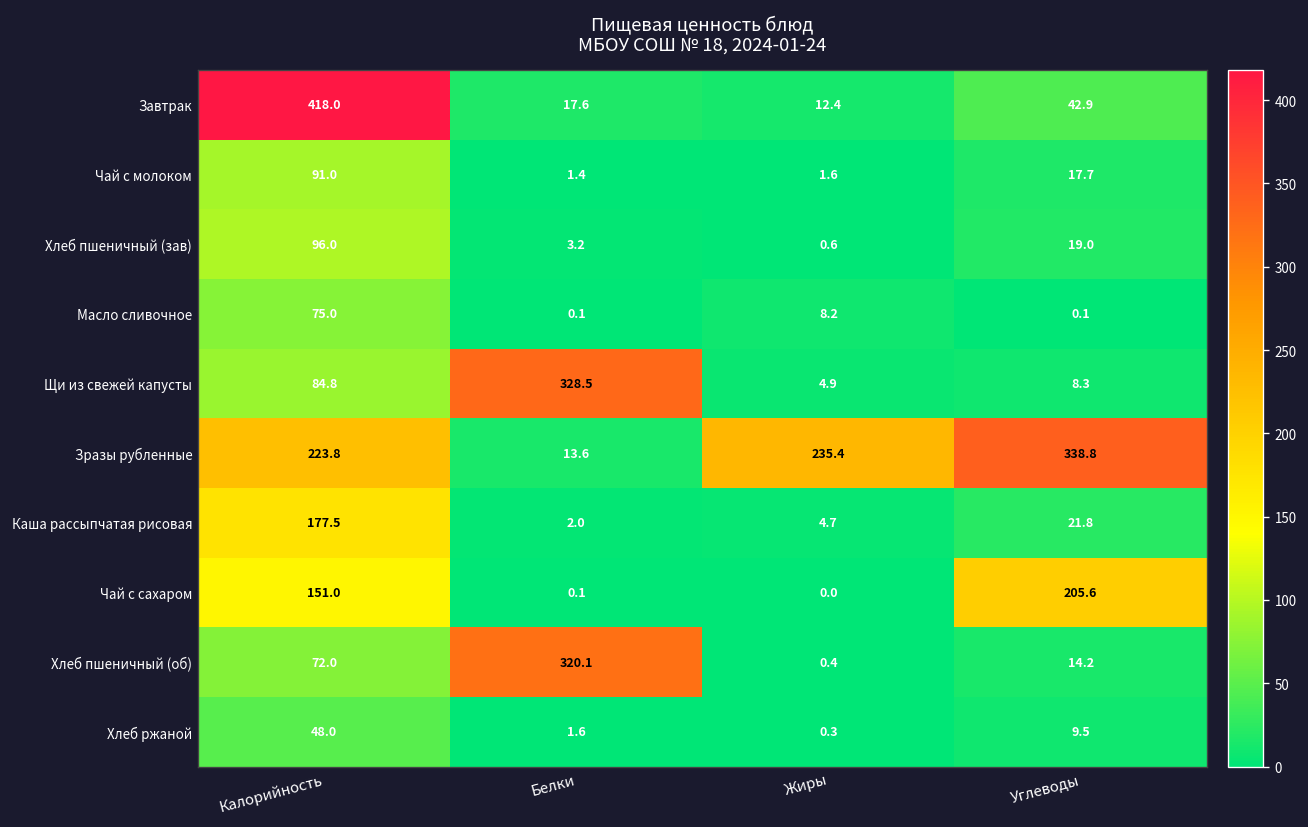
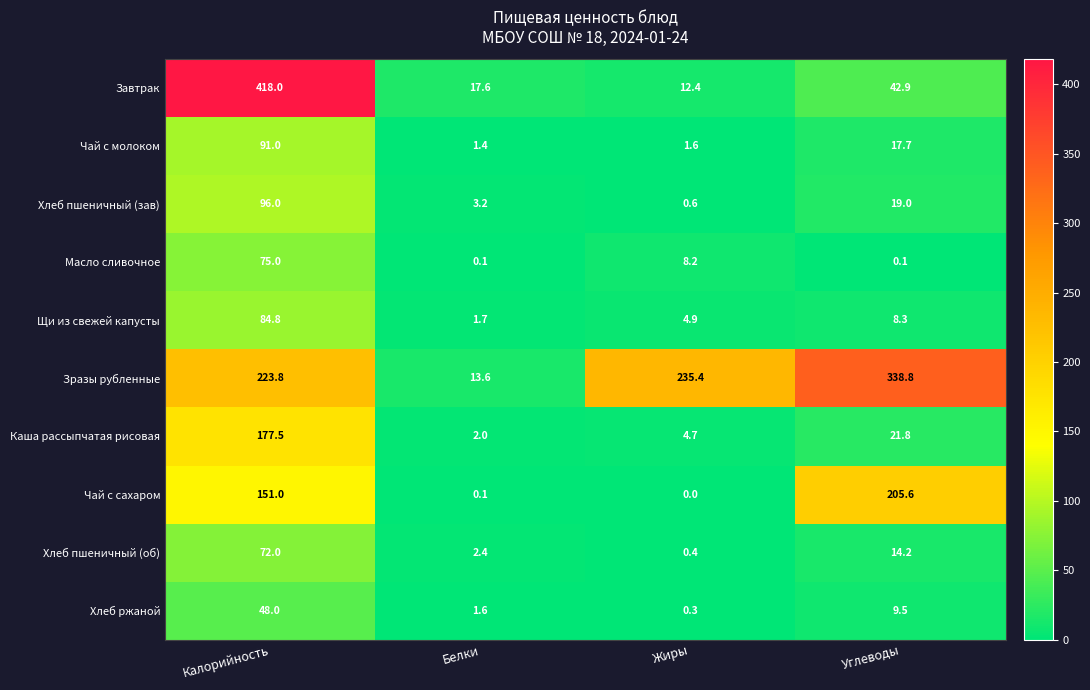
  {
    "Завтрак": {
      "Калорийность": 418.0,
      "Белки": 17.6,
      "Жиры": 12.4,
      "Углеводы": 42.9
    },
    "Чай с молоком": {
      "Калорийность": 91.0,
      "Белки": 1.4,
      "Жиры": 1.6,
      "Углеводы": 17.7
    },
    "Хлеб пшеничный (зав)": {
      "Калорийность": 96.0,
      "Белки": 3.2,
      "Жиры": 0.6,
      "Углеводы": 19.0
    },
    "Масло сливочное": {
      "Калорийность": 75.0,
      "Белки": 0.1,
      "Жиры": 8.2,
      "Углеводы": 0.1
    },
    "Щи из свежей капусты": {
      "Калорийность": 84.8,
-     "Белки": 328.5,
+     "Белки": 1.7,
      "Жиры": 4.9,
      "Углеводы": 8.3
    },
    "Зразы рубленные": {
      "Калорийность": 223.8,
      "Белки": 13.6,
      "Жиры": 235.4,
      "Углеводы": 338.8
    },
    "Каша рассыпчатая рисовая": {
      "Калорийность": 177.5,
      "Белки": 2.0,
      "Жиры": 4.7,
      "Углеводы": 21.8
    },
    "Чай с сахаром": {
      "Калорийность": 151.0,
      "Белки": 0.1,
      "Жиры": 0.0,
      "Углеводы": 205.6
    },
    "Хлеб пшеничный (об)": {
      "Калорийность": 72.0,
-     "Белки": 320.1,
+     "Белки": 2.4,
      "Жиры": 0.4,
      "Углеводы": 14.2
    },
    "Хлеб ржаной": {
      "Калорийность": 48.0,
      "Белки": 1.6,
      "Жиры": 0.3,
      "Углеводы": 9.5
    }
  }
